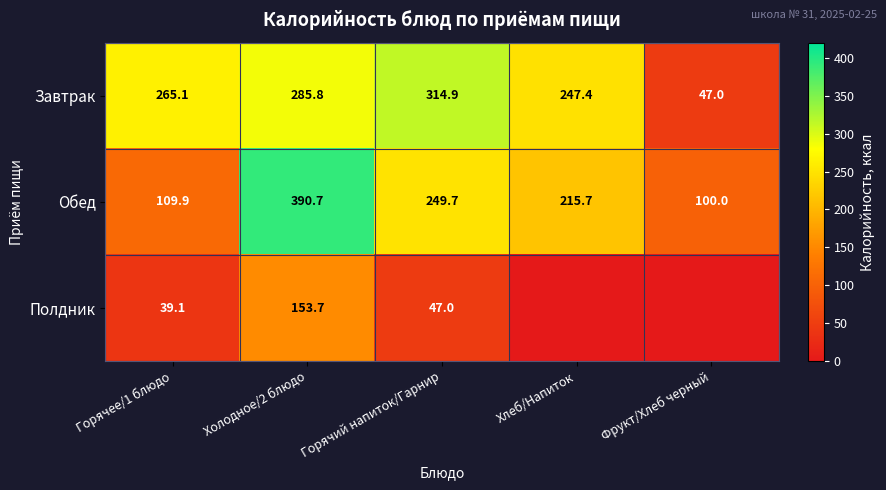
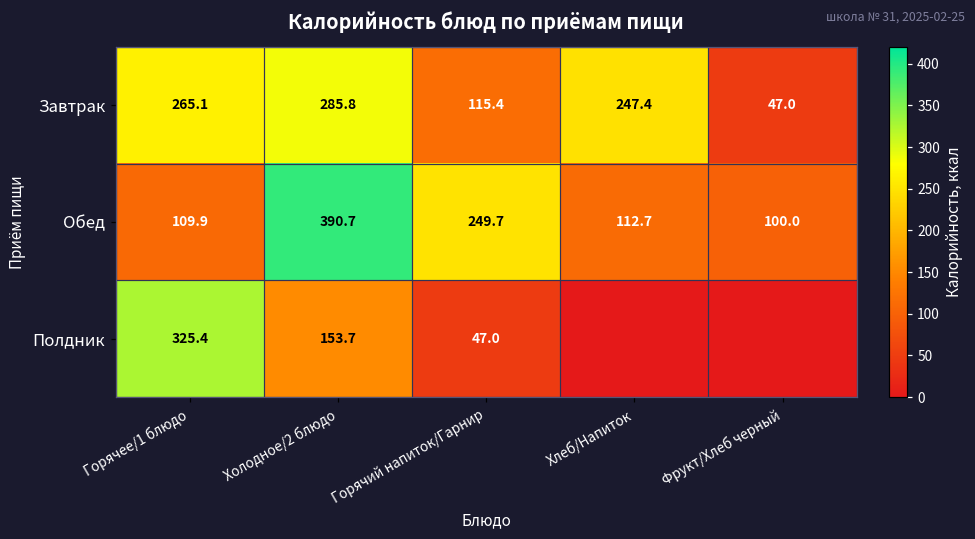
  {
    "Завтрак": {
      "Горячее/1 блюдо": 265.1,
      "Холодное/2 блюдо": 285.8,
-     "Горячий напиток/Гарнир": 314.9,
+     "Горячий напиток/Гарнир": 115.4,
      "Хлеб/Напиток": 247.4,
      "Фрукт/Хлеб черный": 47.0
    },
    "Обед": {
      "Горячее/1 блюдо": 109.9,
      "Холодное/2 блюдо": 390.7,
      "Горячий напиток/Гарнир": 249.7,
-     "Хлеб/Напиток": 215.7,
+     "Хлеб/Напиток": 112.7,
      "Фрукт/Хлеб черный": 100.0
    },
    "Полдник": {
-     "Горячее/1 блюдо": 39.1,
+     "Горячее/1 блюдо": 325.4,
      "Холодное/2 блюдо": 153.7,
      "Горячий напиток/Гарнир": 47.0
    }
  }
